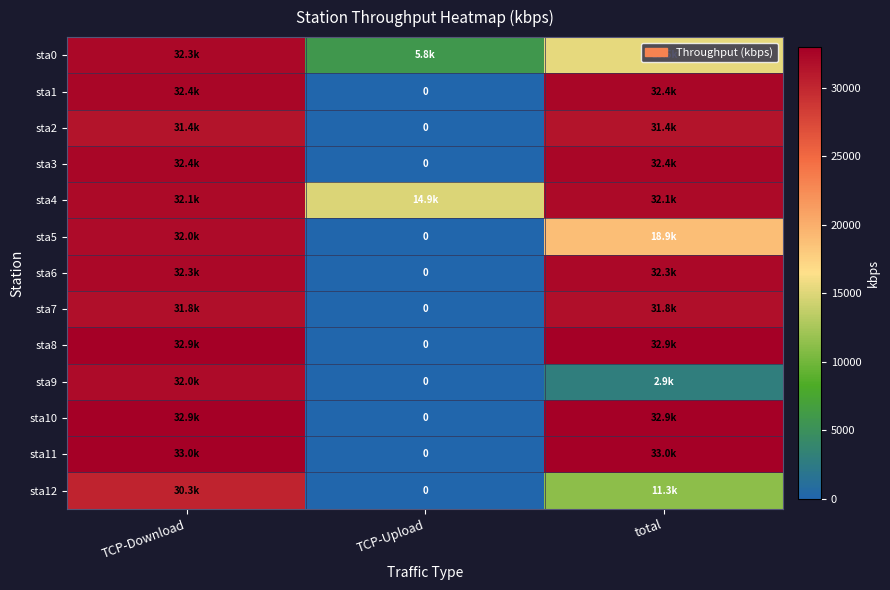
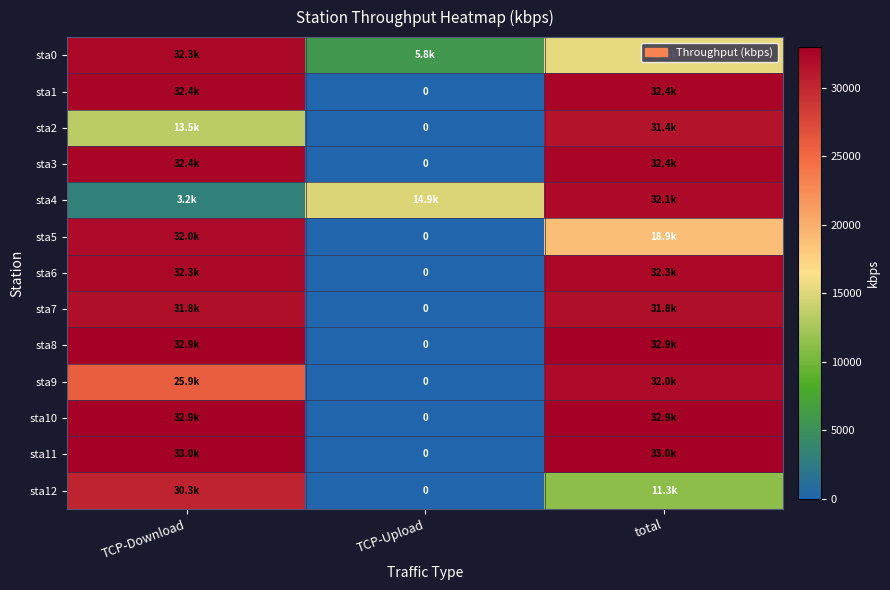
  {
    "sta0": {
      "TCP-Download": "32.3k",
      "TCP-Upload": "5.8k"
    },
    "sta1": {
      "TCP-Download": "32.4k",
      "TCP-Upload": "0",
      "total": "32.4k"
    },
    "sta2": {
-     "TCP-Download": "31.4k",
+     "TCP-Download": "13.5k",
      "TCP-Upload": "0",
      "total": "31.4k"
    },
    "sta3": {
      "TCP-Download": "32.4k",
      "TCP-Upload": "0",
      "total": "32.4k"
    },
    "sta4": {
-     "TCP-Download": "32.1k",
+     "TCP-Download": "3.2k",
      "TCP-Upload": "14.9k",
      "total": "32.1k"
    },
    "sta5": {
      "TCP-Download": "32.0k",
      "TCP-Upload": "0",
      "total": "18.9k"
    },
    "sta6": {
      "TCP-Download": "32.3k",
      "TCP-Upload": "0",
      "total": "32.3k"
    },
    "sta7": {
      "TCP-Download": "31.8k",
      "TCP-Upload": "0",
      "total": "31.8k"
    },
    "sta8": {
      "TCP-Download": "32.9k",
      "TCP-Upload": "0",
      "total": "32.9k"
    },
    "sta9": {
-     "TCP-Download": "32.0k",
+     "TCP-Download": "25.9k",
      "TCP-Upload": "0",
-     "total": "2.9k"
+     "total": "32.0k"
    },
    "sta10": {
      "TCP-Download": "32.9k",
      "TCP-Upload": "0",
      "total": "32.9k"
    },
    "sta11": {
      "TCP-Download": "33.0k",
      "TCP-Upload": "0",
      "total": "33.0k"
    },
    "sta12": {
      "TCP-Download": "30.3k",
      "TCP-Upload": "0",
      "total": "11.3k"
    }
  }
